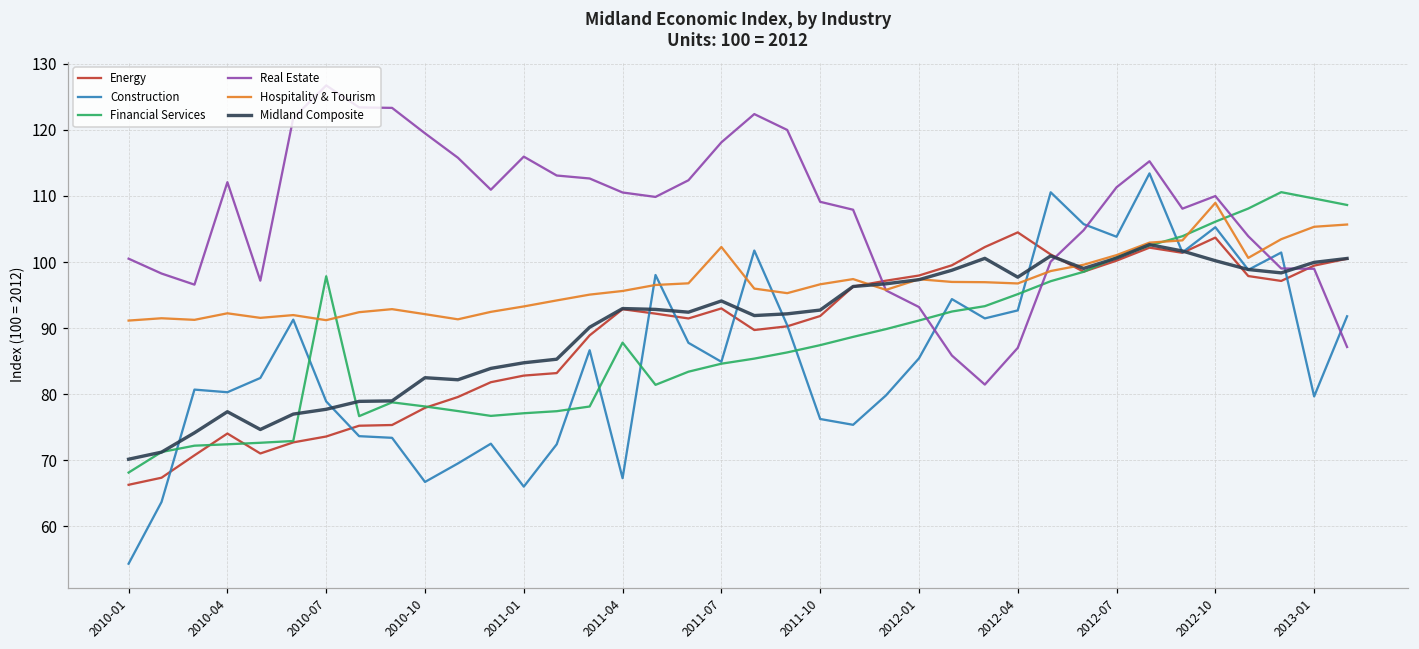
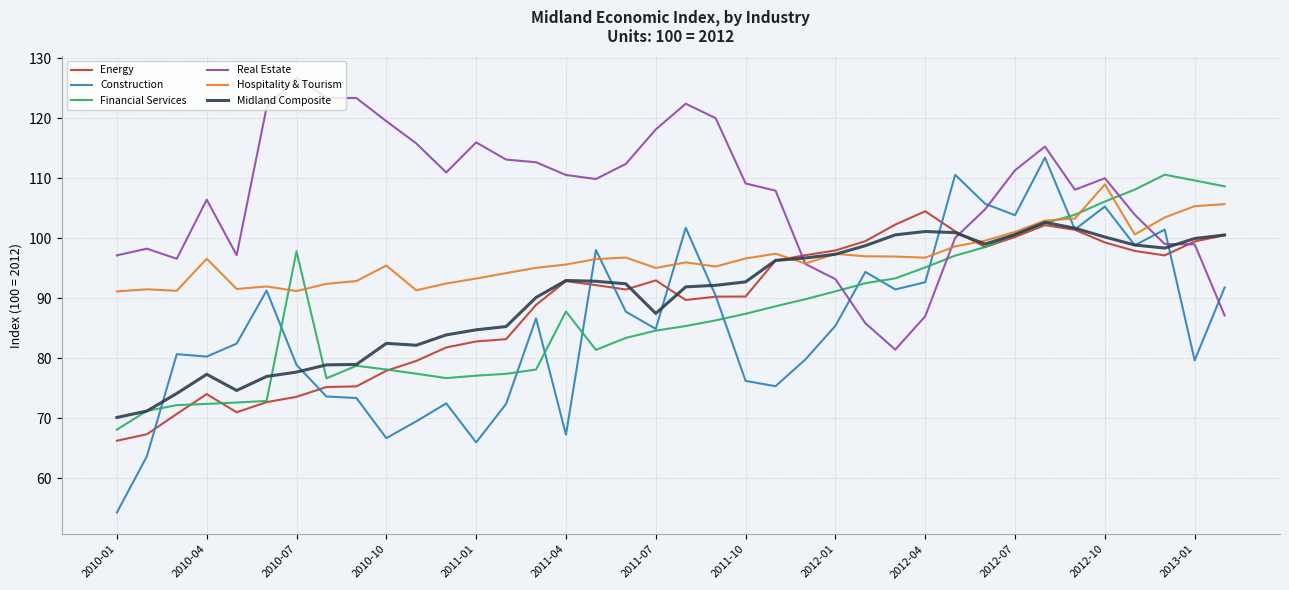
  {
    "Energy": {
      "2010-01": 66,
      "2010-04": 74,
      "2010-07": 74,
      "2011-01": 83,
      "2011-07": 93,
-     "2011-10": 92,
+     "2011-10": 90,
      "2012-01": 98,
      "2012-04": 104,
-     "2012-10": 104,
+     "2012-10": 99,
      "2013-01": 99
    },
    "Construction": {
      "2010-01": 54,
      "2010-04": 80,
      "2010-07": 79,
      "2010-10": 67,
      "2011-01": 66,
      "2011-04": 67,
      "2011-10": 76,
      "2012-01": 85,
      "2012-04": 93,
      "2012-07": 104,
      "2012-10": 105,
      "2013-01": 80
    },
    "Financial Services": {
      "2010-01": 68,
      "2010-04": 72,
      "2010-07": 98,
      "2011-01": 77,
      "2011-04": 88,
      "2011-10": 87,
      "2012-01": 91,
      "2012-04": 95,
      "2012-10": 106,
      "2013-01": 110
    },
    "Real Estate": {
-     "2010-01": 101,
-     "2010-04": 112,
+     "2010-01": 97,
+     "2010-04": 106,
      "2010-10": 119,
      "2011-01": 116,
      "2011-04": 111,
      "2011-07": 118,
      "2011-10": 109,
      "2012-01": 93,
      "2012-04": 87,
      "2012-07": 111,
      "2012-10": 110,
      "2013-01": 99
    },
    "Hospitality & Tourism": {
      "2010-01": 91,
-     "2010-04": 92,
+     "2010-04": 97,
      "2010-07": 91,
-     "2010-10": 92,
+     "2010-10": 95,
      "2011-01": 93,
      "2011-04": 96,
-     "2011-07": 102,
+     "2011-07": 95,
      "2011-10": 97,
      "2012-04": 97,
      "2012-10": 109,
      "2013-01": 105
    },
    "Midland Composite": {
      "2010-01": 70,
      "2010-04": 77,
      "2010-07": 78,
      "2010-10": 82,
      "2011-01": 85,
-     "2011-07": 94,
+     "2011-07": 87,
      "2011-10": 93,
-     "2012-04": 98,
+     "2012-04": 101,
      "2012-10": 100,
      "2013-01": 100
    }
  }
